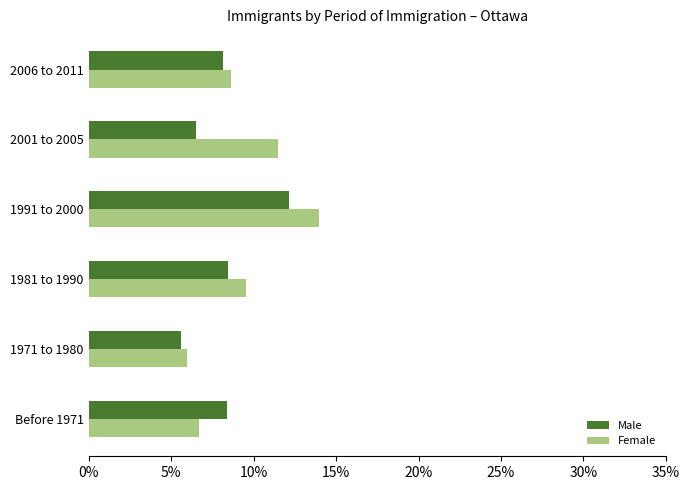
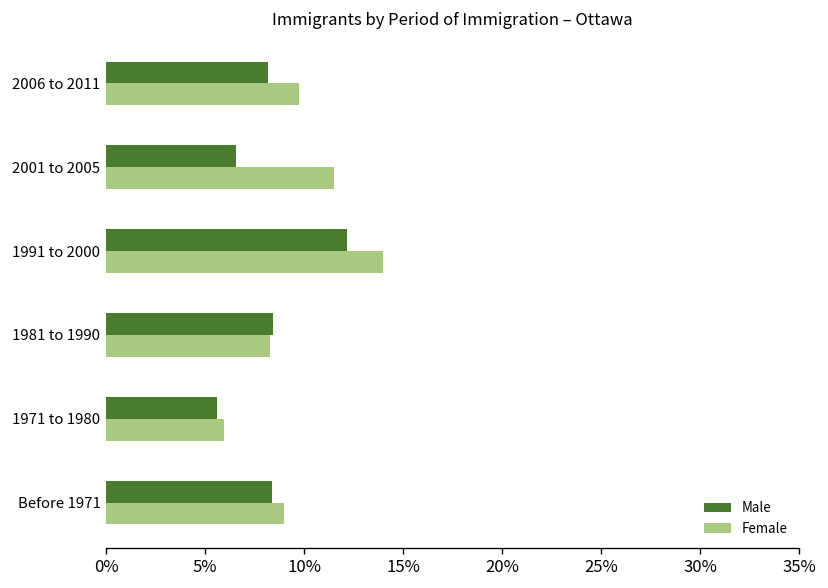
  {
    "Male": {
      "2006 to 2011": "8.2%",
      "2001 to 2005": "6.5%",
      "1991 to 2000": "12.2%",
      "1981 to 1990": "8.4%",
      "1971 to 1980": "5.6%",
      "Before 1971": "8.4%"
    },
    "Female": {
-     "2006 to 2011": "8.6%",
+     "2006 to 2011": "9.7%",
      "2001 to 2005": "11.5%",
      "1991 to 2000": "14.0%",
-     "1981 to 1990": "9.5%",
+     "1981 to 1990": "8.3%",
      "1971 to 1980": "5.9%",
-     "Before 1971": "6.7%"
+     "Before 1971": "9.0%"
    }
  }
